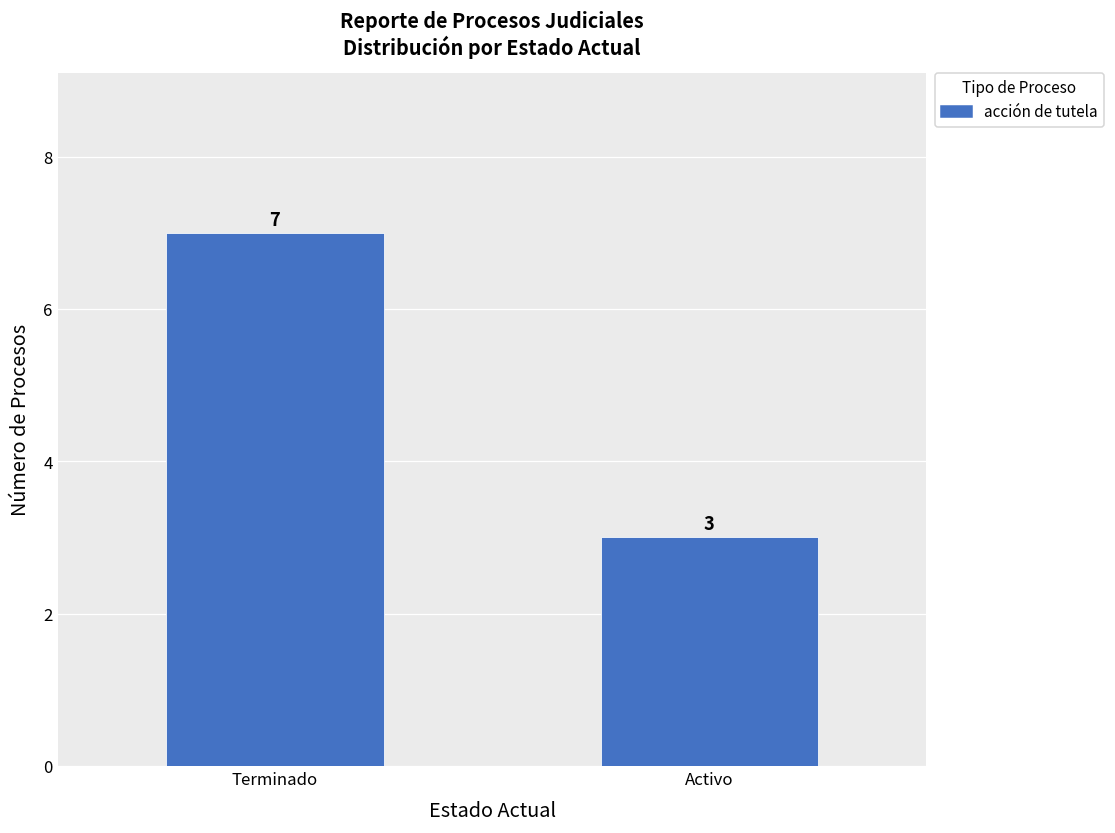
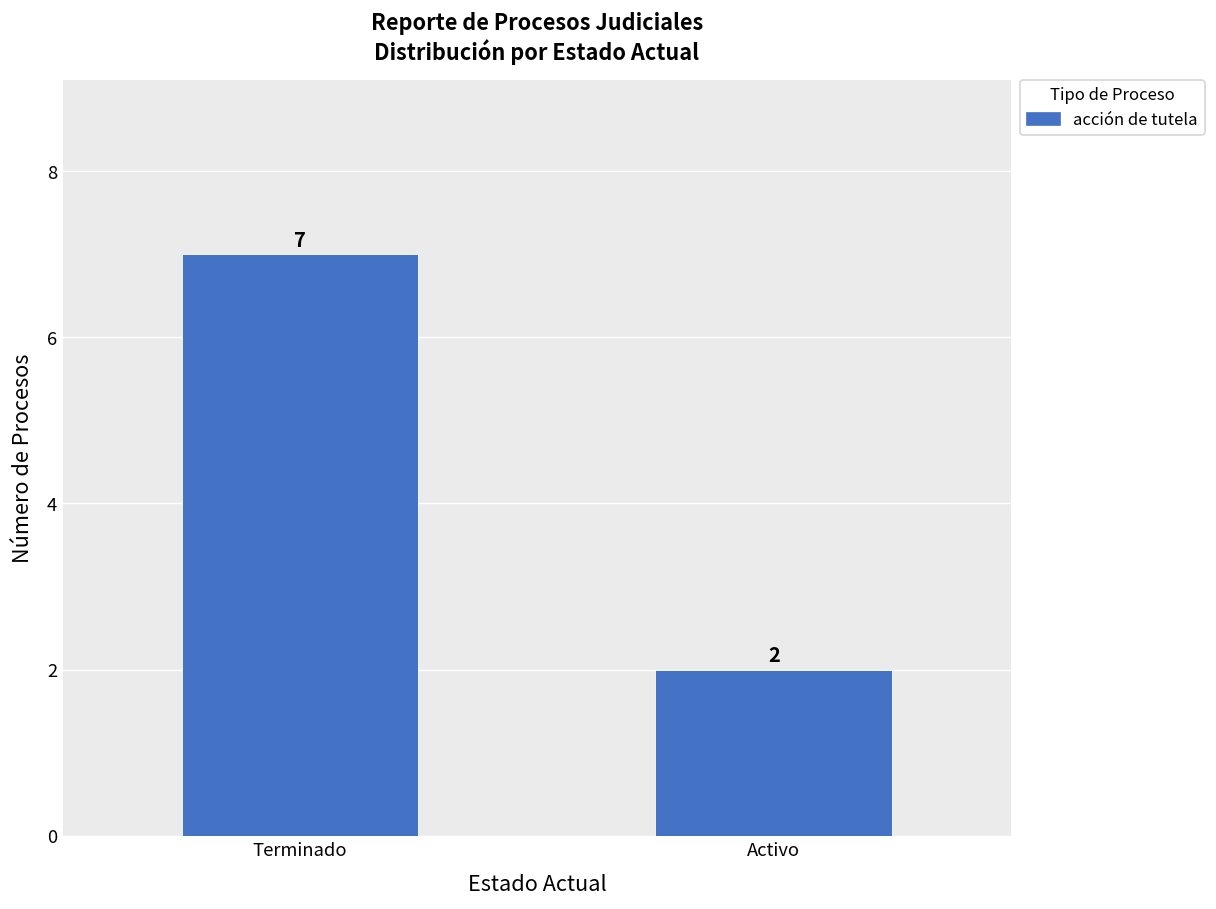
  {
    "Terminado": 7,
-   "Activo": 3
+   "Activo": 2
  }
